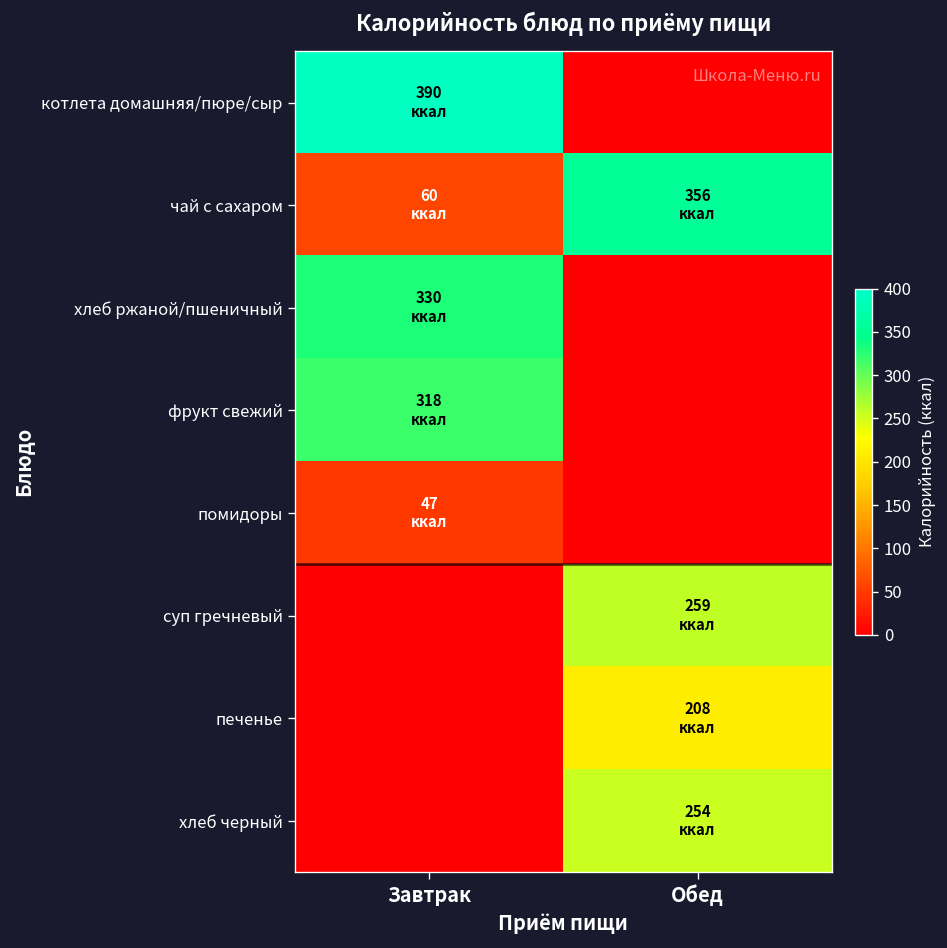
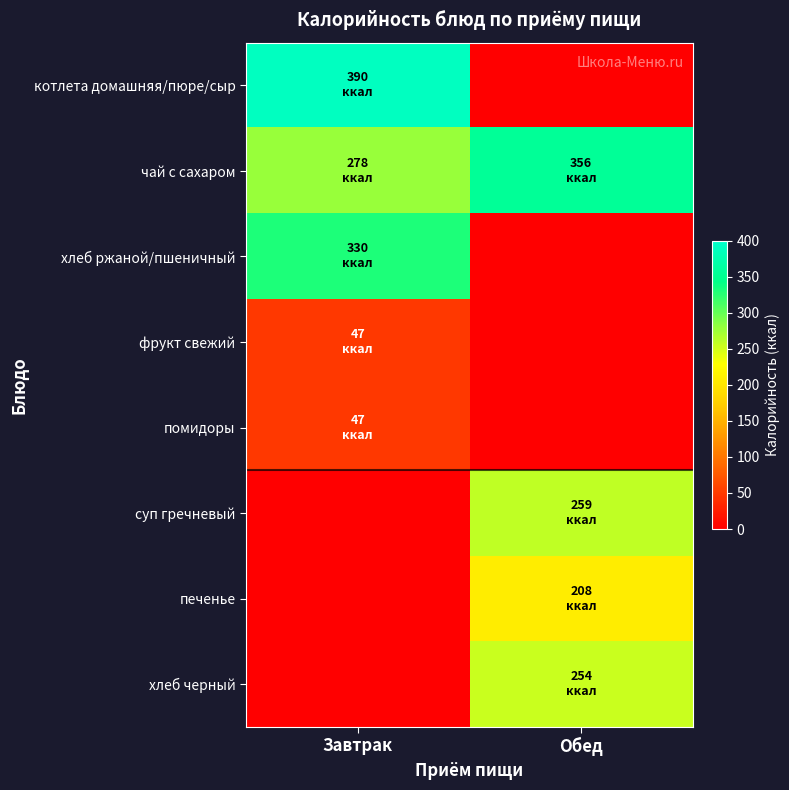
  {
    "котлета домашняя/пюре/сыр": {
      "Завтрак": 390
    },
    "чай с сахаром": {
-     "Завтрак": 60,
+     "Завтрак": 278,
      "Обед": 356
    },
    "хлеб ржаной/пшеничный": {
      "Завтрак": 330
    },
    "фрукт свежий": {
-     "Завтрак": 318
+     "Завтрак": 47
    },
    "помидоры": {
      "Завтрак": 47
    },
    "суп гречневый": {
      "Обед": 259
    },
    "печенье": {
      "Обед": 208
    },
    "хлеб черный": {
      "Обед": 254
    }
  }
